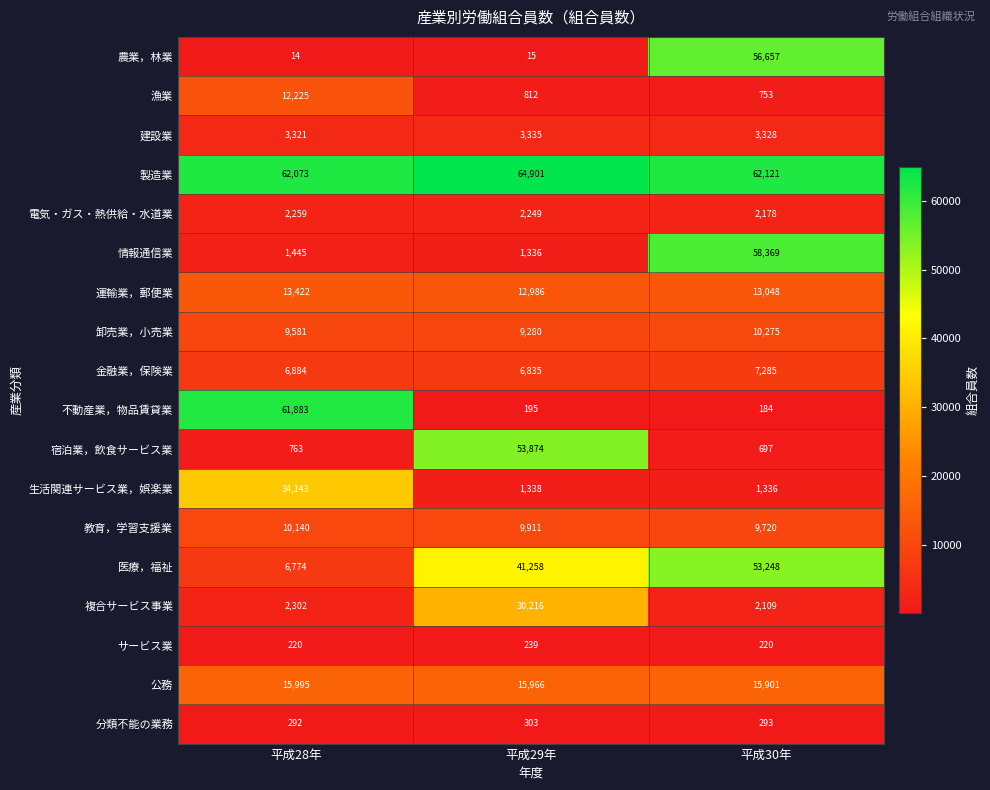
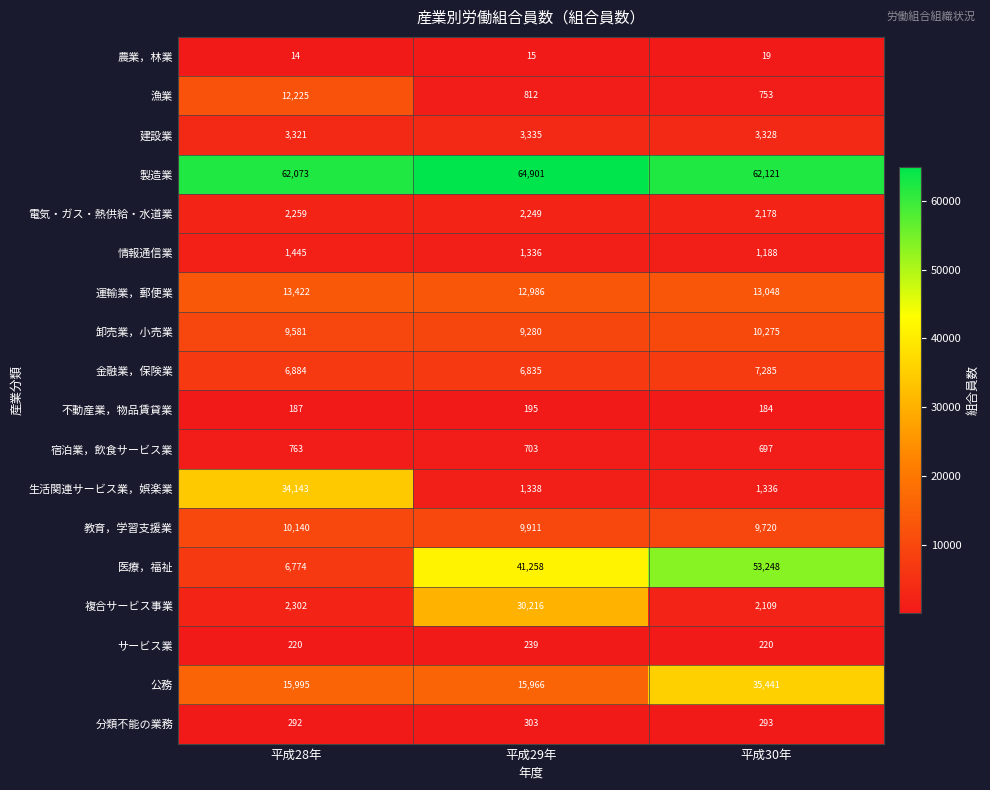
  {
    "農業，林業": {
      "平成28年": "14",
      "平成29年": "15",
-     "平成30年": "56,657"
+     "平成30年": "19"
    },
    "漁業": {
      "平成28年": "12,225",
      "平成29年": "812",
      "平成30年": "753"
    },
    "建設業": {
      "平成28年": "3,321",
      "平成29年": "3,335",
      "平成30年": "3,328"
    },
    "製造業": {
      "平成28年": "62,073",
      "平成29年": "64,901",
      "平成30年": "62,121"
    },
    "電気・ガス・熱供給・水道業": {
      "平成28年": "2,259",
      "平成29年": "2,249",
      "平成30年": "2,178"
    },
    "情報通信業": {
      "平成28年": "1,445",
      "平成29年": "1,336",
-     "平成30年": "58,369"
+     "平成30年": "1,188"
    },
    "運輸業，郵便業": {
      "平成28年": "13,422",
      "平成29年": "12,986",
      "平成30年": "13,048"
    },
    "卸売業，小売業": {
      "平成28年": "9,581",
      "平成29年": "9,280",
      "平成30年": "10,275"
    },
    "金融業，保険業": {
      "平成28年": "6,884",
      "平成29年": "6,835",
      "平成30年": "7,285"
    },
    "不動産業，物品賃貸業": {
-     "平成28年": "61,883",
+     "平成28年": "187",
      "平成29年": "195",
      "平成30年": "184"
    },
    "宿泊業，飲食サービス業": {
      "平成28年": "763",
-     "平成29年": "53,874",
+     "平成29年": "703",
      "平成30年": "697"
    },
    "生活関連サービス業，娯楽業": {
      "平成28年": "34,143",
      "平成29年": "1,338",
      "平成30年": "1,336"
    },
    "教育，学習支援業": {
      "平成28年": "10,140",
      "平成29年": "9,911",
      "平成30年": "9,720"
    },
    "医療，福祉": {
      "平成28年": "6,774",
      "平成29年": "41,258",
      "平成30年": "53,248"
    },
    "複合サービス事業": {
      "平成28年": "2,302",
      "平成29年": "30,216",
      "平成30年": "2,109"
    },
    "サービス業": {
      "平成28年": "220",
      "平成29年": "239",
      "平成30年": "220"
    },
    "公務": {
      "平成28年": "15,995",
      "平成29年": "15,966",
-     "平成30年": "15,901"
+     "平成30年": "35,441"
    },
    "分類不能の業務": {
      "平成28年": "292",
      "平成29年": "303",
      "平成30年": "293"
    }
  }
